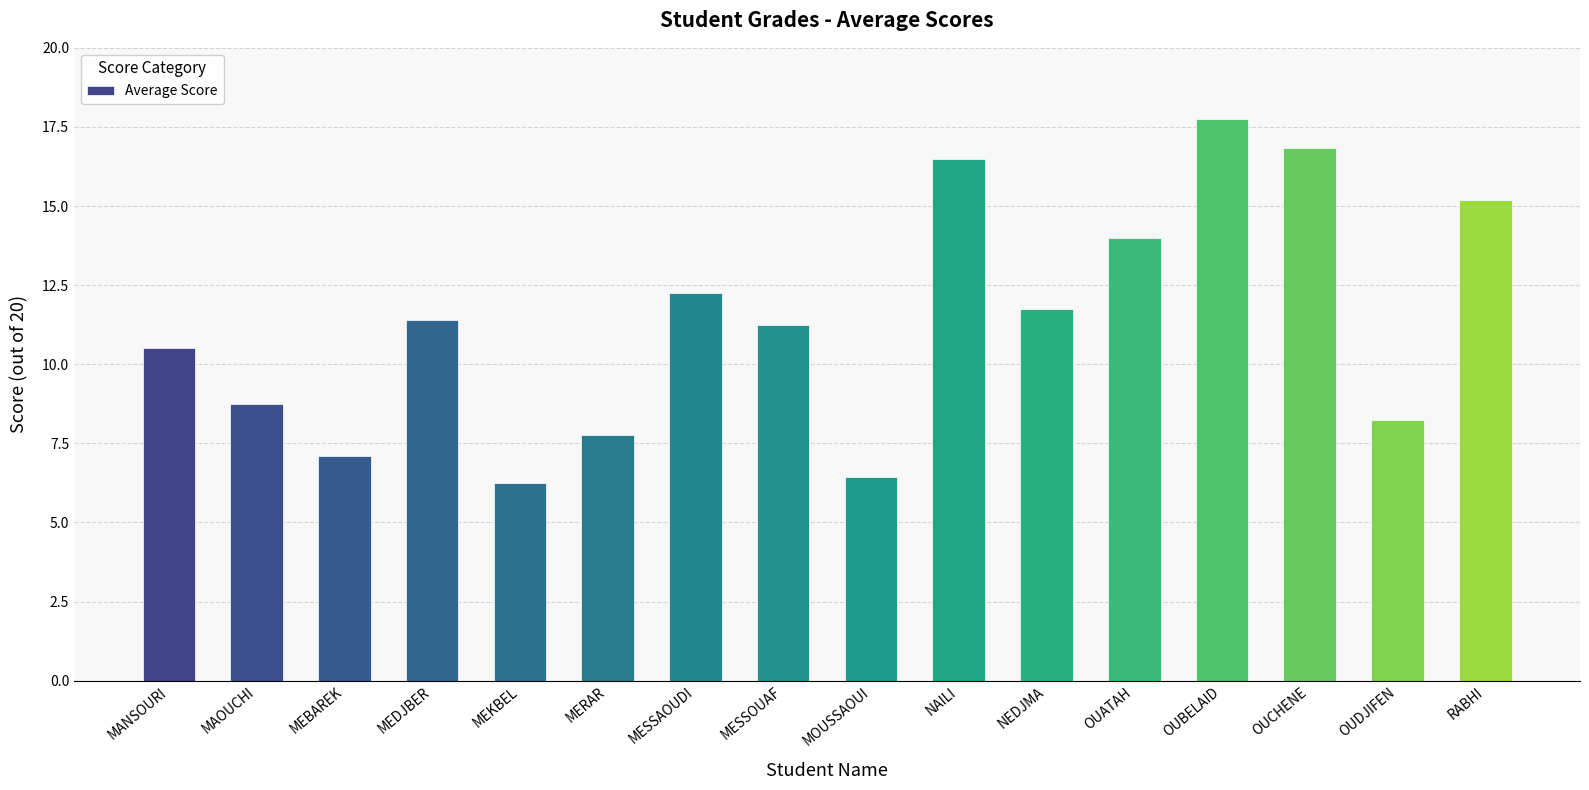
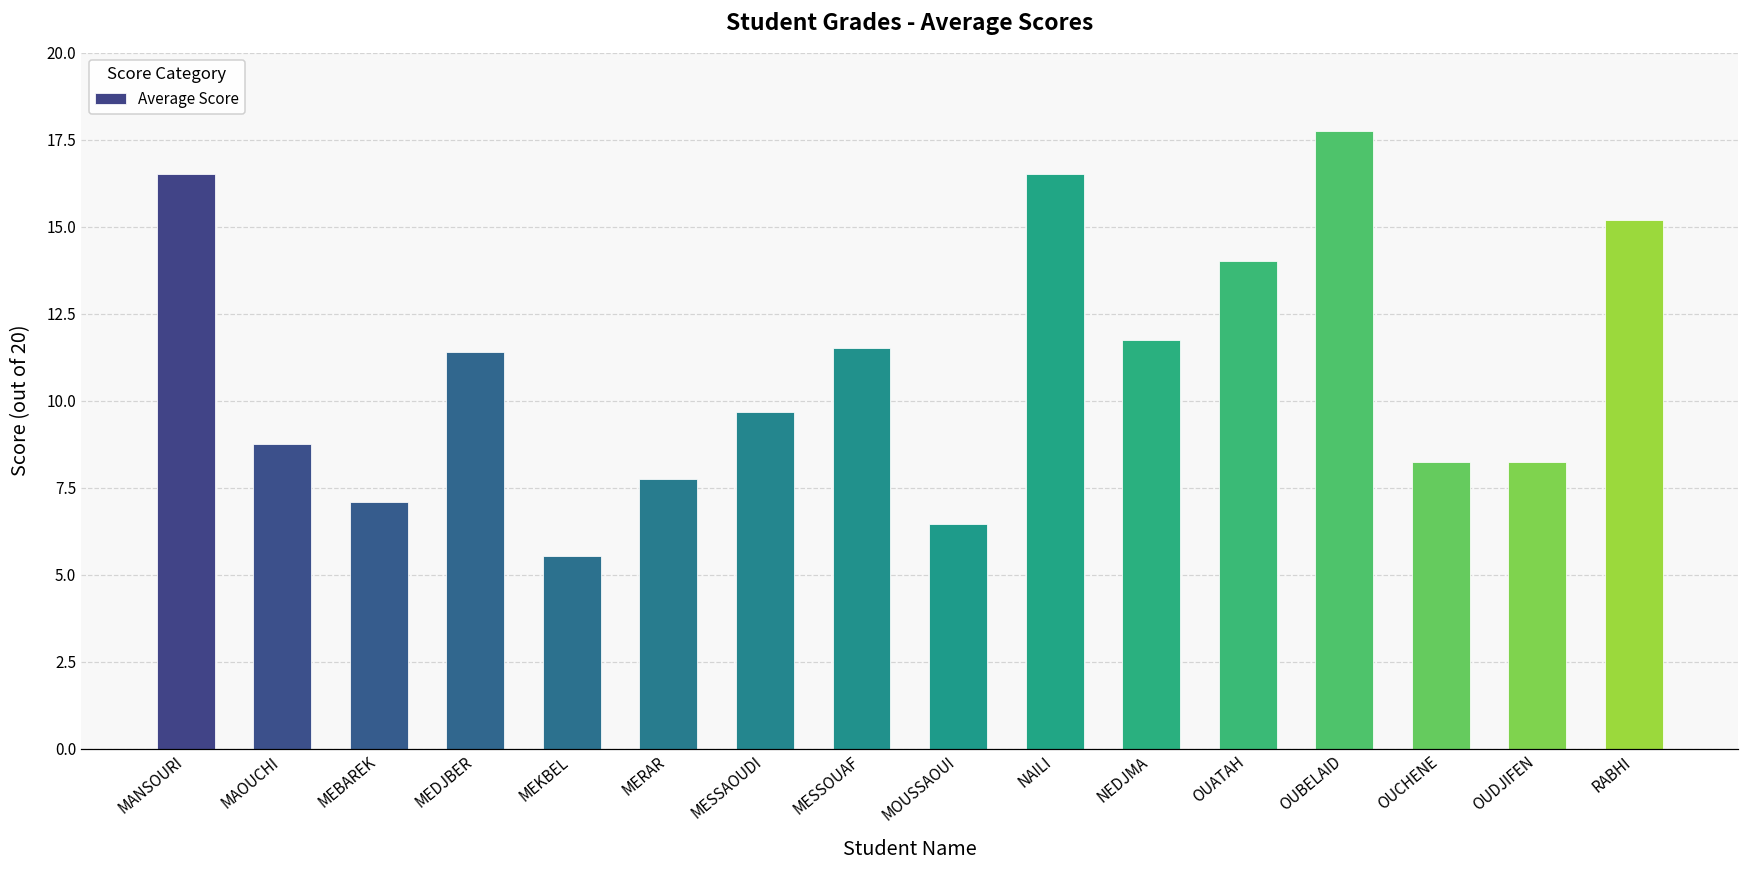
  {
-   "MANSOURI": 10.5,
+   "MANSOURI": 16.5,
    "MAOUCHI": 8.8,
    "MEBAREK": 7.1,
    "MEDJBER": 11.4,
-   "MEKBEL": 6.3,
+   "MEKBEL": 5.5,
    "MERAR": 7.8,
-   "MESSAOUDI": 12.3,
-   "MESSOUAF": 11.3,
+   "MESSAOUDI": 9.7,
+   "MESSOUAF": 11.5,
    "MOUSSAOUI": 6.5,
    "NAILI": 16.5,
    "NEDJMA": 11.8,
    "OUATAH": 14.0,
    "OUBELAID": 17.8,
-   "OUCHENE": 16.8,
+   "OUCHENE": 8.3,
    "OUDJIFEN": 8.3,
    "RABHI": 15.2
  }
